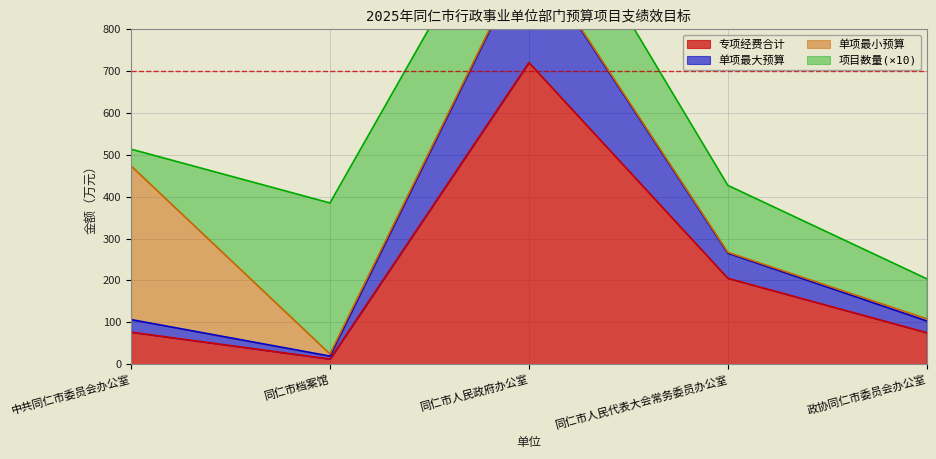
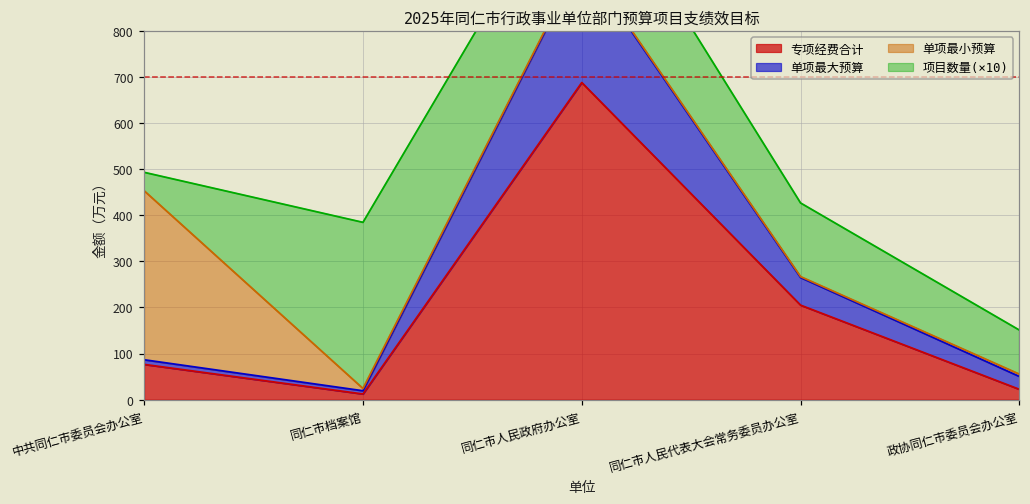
  {
    "专项经费合计": {
      "中共同仁市委员会办公室": 80,
      "同仁市档案馆": 10,
-     "同仁市人民政府办公室": 720,
+     "同仁市人民政府办公室": 690,
      "同仁市人民代表大会常务委员办公室": 210,
-     "政协同仁市委员会办公室": 80
+     "政协同仁市委员会办公室": 20
    },
    "单项最大预算": {
-     "中共同仁市委员会办公室": 30
+     "中共同仁市委员会办公室": 10
    },
    "单项最小预算": {
      "中共同仁市委员会办公室": 370
    },
    "项目数量(×10)": {
      "中共同仁市委员会办公室": 40,
      "同仁市档案馆": 360,
      "同仁市人民代表大会常务委员办公室": 160,
      "政协同仁市委员会办公室": 100
    }
  }
